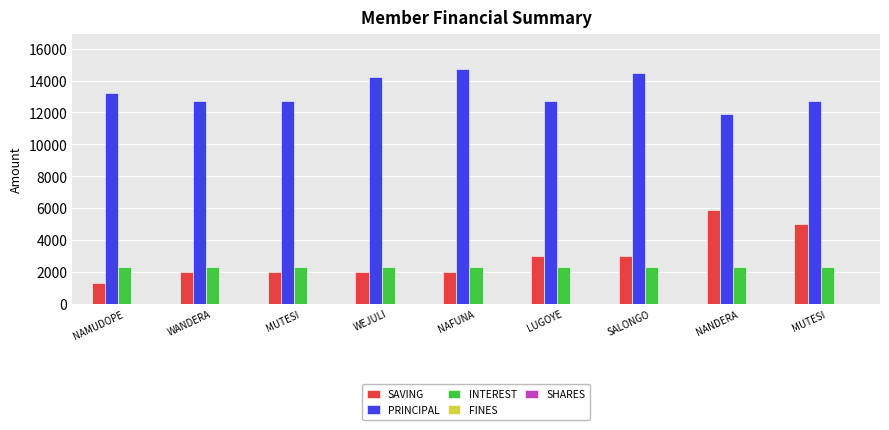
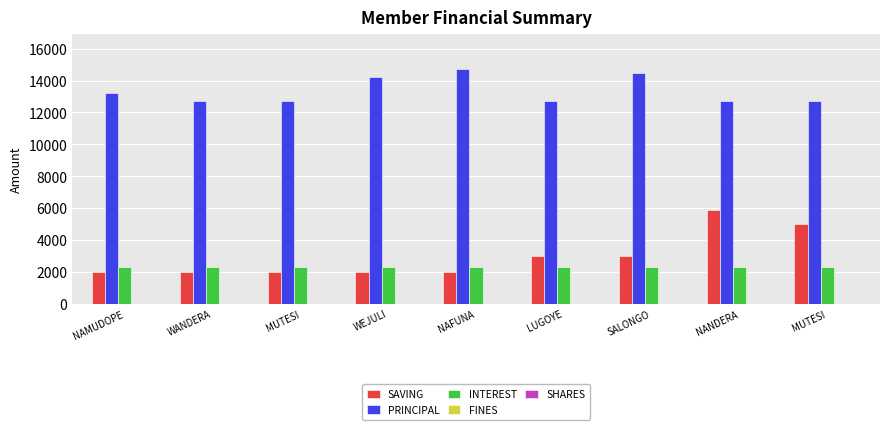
  {
    "SAVING": {
-     "NAMUDOPE": 1300,
+     "NAMUDOPE": 2000,
      "WANDERA": 2000,
      "WEJULI": 2000,
      "NAFUNA": 2000,
      "LUGOYE": 3000,
      "SALONGO": 3000,
      "NANDERA": 5900
    },
    "PRINCIPAL": {
      "NAMUDOPE": 13200,
      "WANDERA": 12700,
      "WEJULI": 14200,
      "NAFUNA": 14700,
      "LUGOYE": 12700,
      "SALONGO": 14400,
-     "NANDERA": 11900
+     "NANDERA": 12700
    },
    "INTEREST": {
      "NAMUDOPE": 2300,
      "WANDERA": 2300,
      "WEJULI": 2300,
      "NAFUNA": 2300,
      "LUGOYE": 2300,
      "SALONGO": 2300,
      "NANDERA": 2300
    },
    "FINES": {
      "NAMUDOPE": 0,
      "WANDERA": 0,
      "WEJULI": 0,
      "NAFUNA": 0,
      "LUGOYE": 0,
      "SALONGO": 0,
      "NANDERA": 0
    },
    "SHARES": {
      "NAMUDOPE": 0,
      "WANDERA": 0,
      "WEJULI": 0,
      "NAFUNA": 0,
      "LUGOYE": 0,
      "SALONGO": 0,
      "NANDERA": 0
    }
  }
